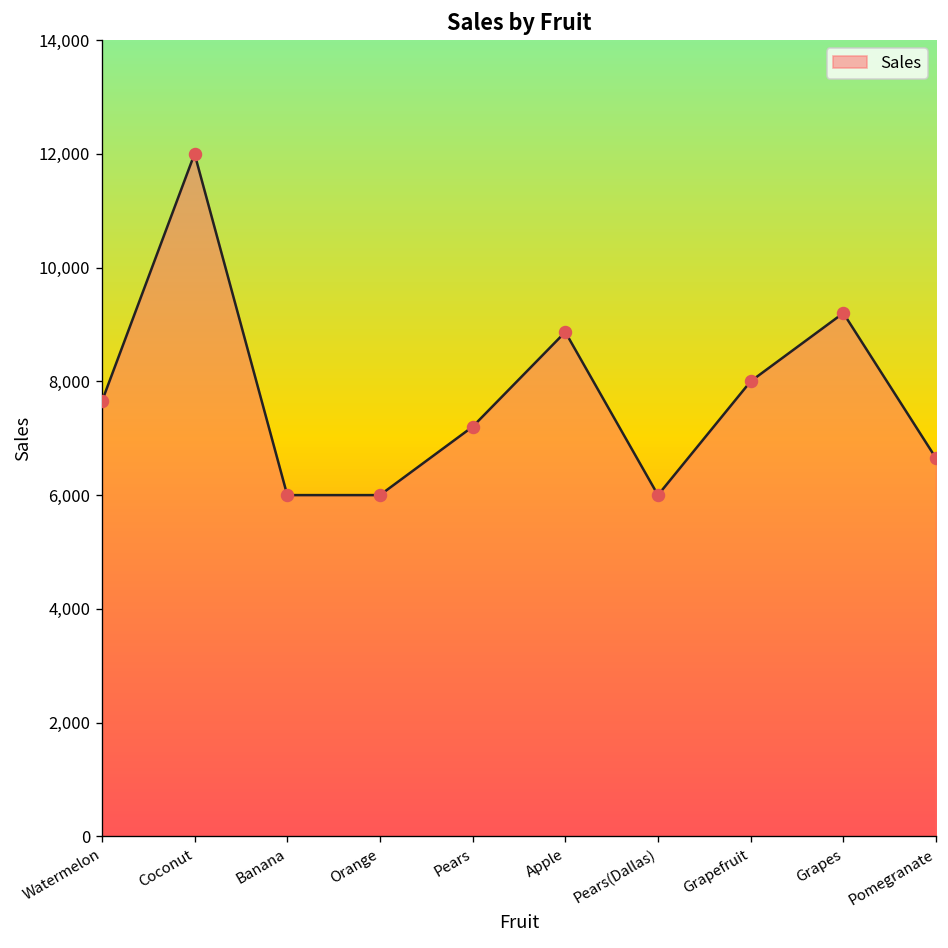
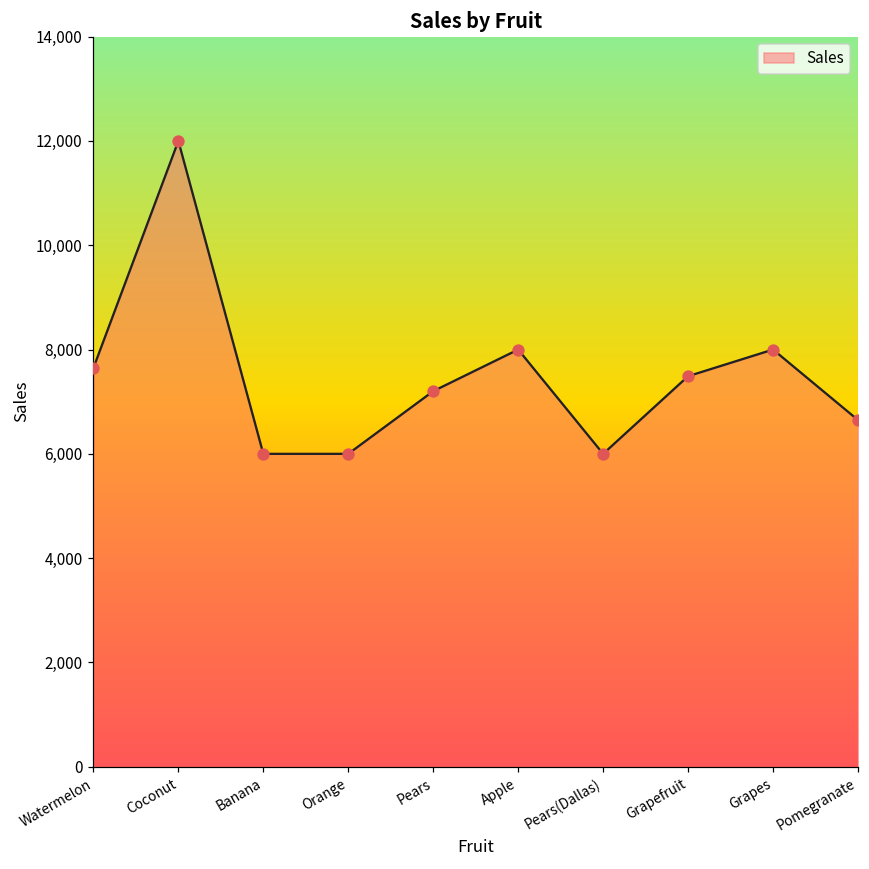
  {
    "Watermelon": "7,600",
    "Coconut": "12,000",
    "Banana": "6,000",
    "Orange": "6,000",
    "Pears": "7,200",
-   "Apple": "8,900",
+   "Apple": "8,000",
    "Pears(Dallas)": "6,000",
-   "Grapefruit": "8,000",
-   "Grapes": "9,200",
+   "Grapefruit": "7,500",
+   "Grapes": "8,000",
    "Pomegranate": "6,600"
  }
